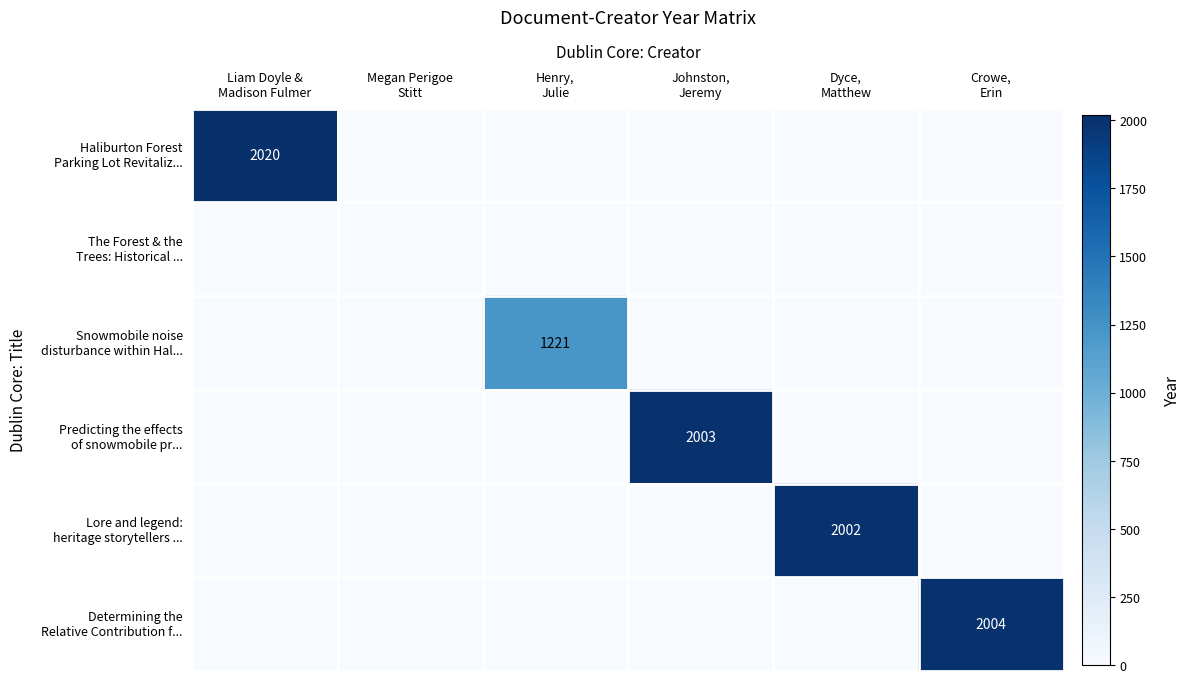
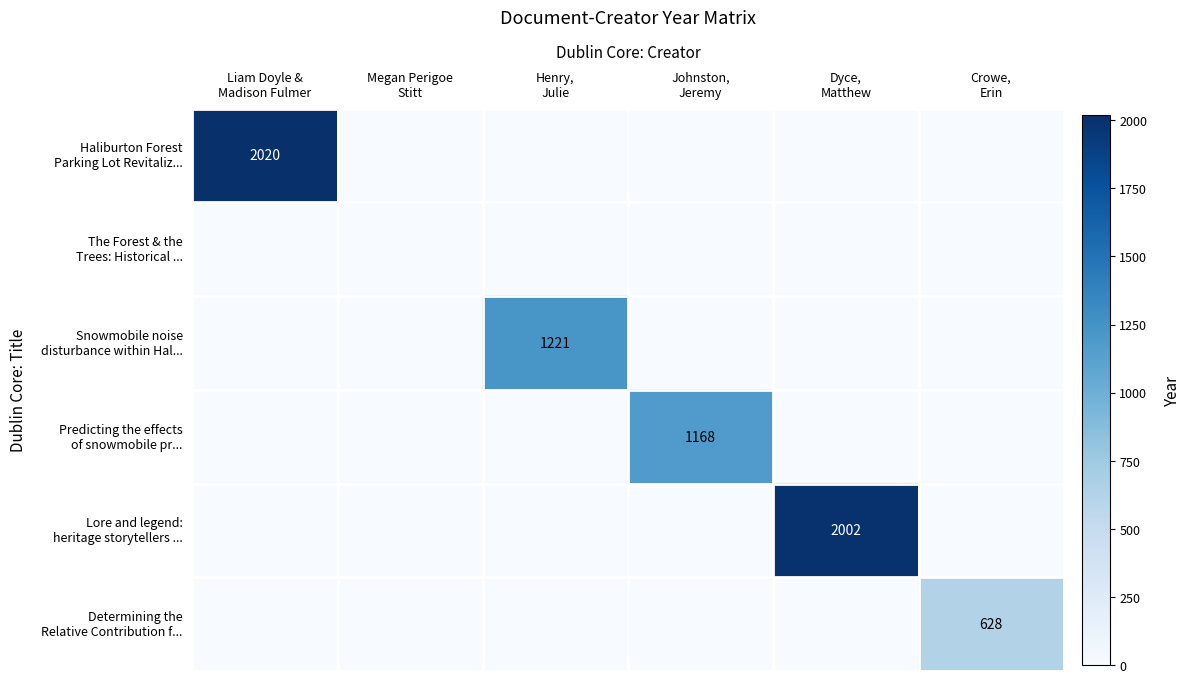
  {
    "Haliburton Forest Parking Lot Revitaliz...": {
      "Liam Doyle & Madison Fulmer": 2020
    },
    "Snowmobile noise disturbance within Hal...": {
      "Henry, Julie": 1221
    },
    "Predicting the effects of snowmobile pr...": {
-     "Johnston, Jeremy": 2003
+     "Johnston, Jeremy": 1168
    },
    "Lore and legend: heritage storytellers ...": {
      "Dyce, Matthew": 2002
    },
    "Determining the Relative Contribution f...": {
-     "Crowe, Erin": 2004
+     "Crowe, Erin": 628
    }
  }
